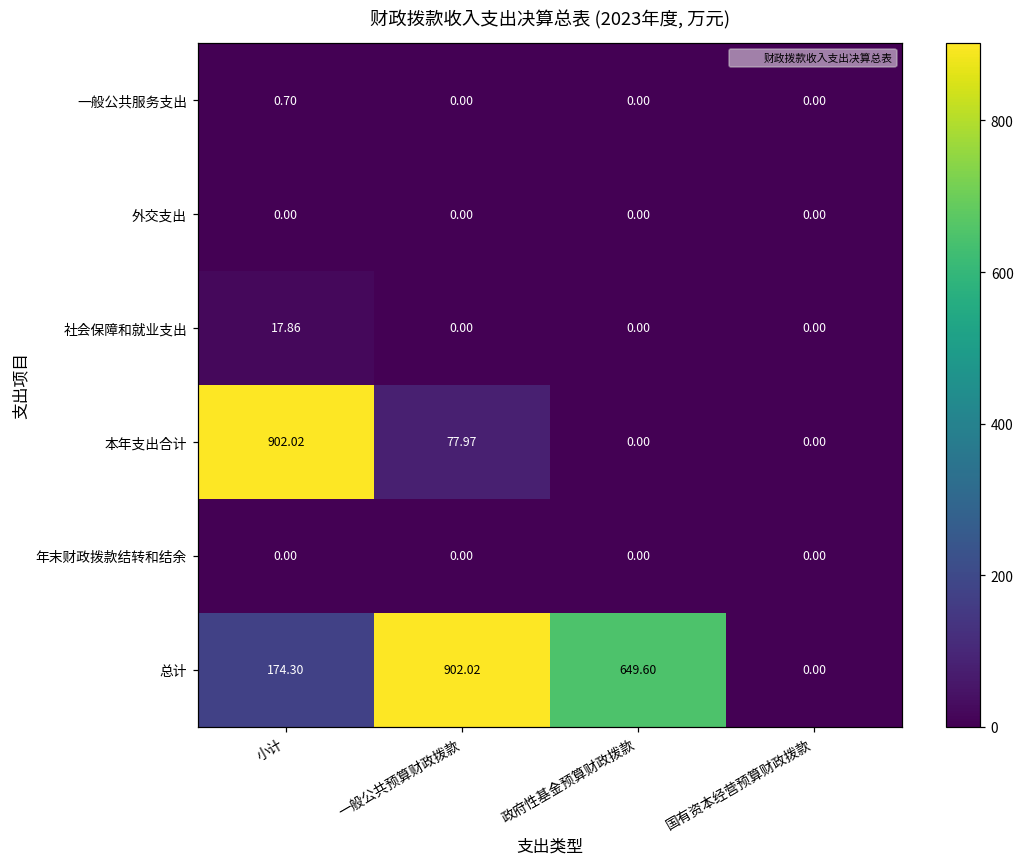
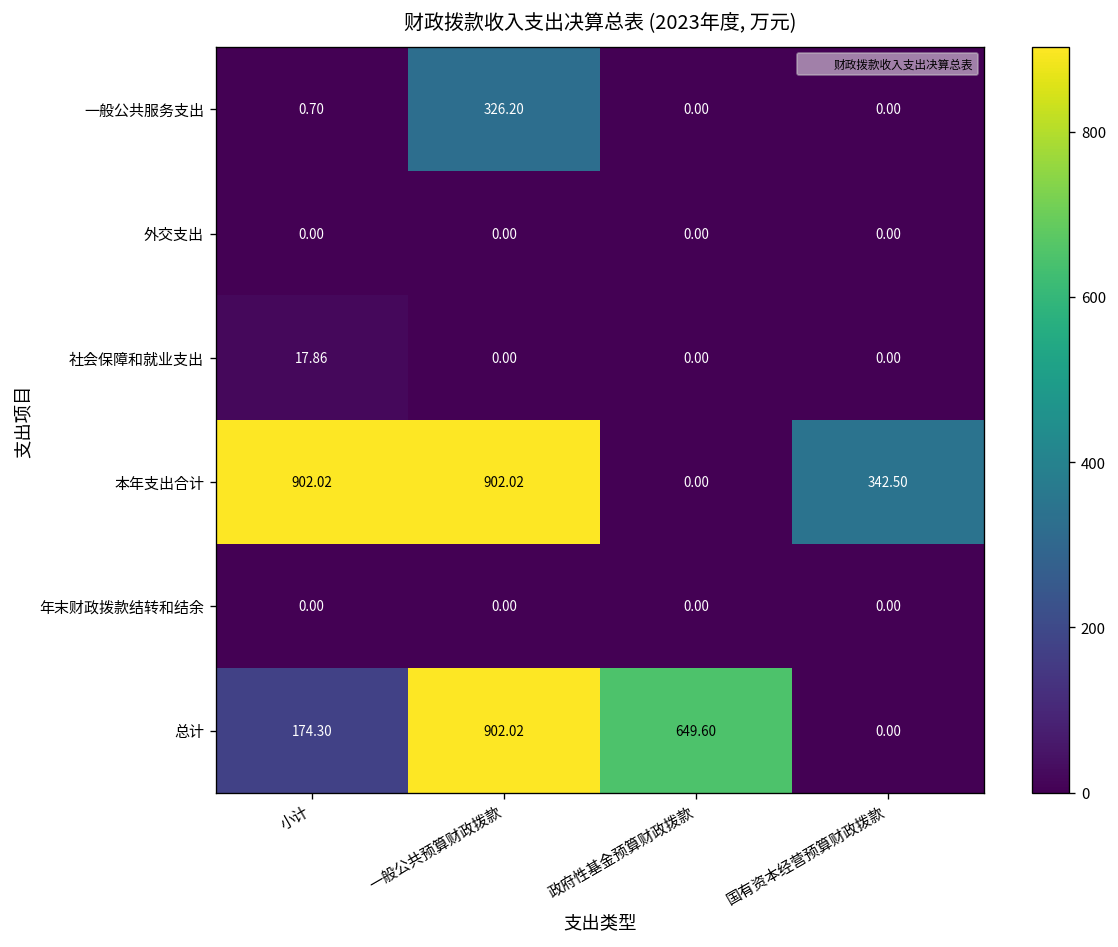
  {
    "一般公共服务支出": {
      "小计": 0.70,
-     "一般公共预算财政拨款": 0.00,
+     "一般公共预算财政拨款": 326.20,
      "政府性基金预算财政拨款": 0.00,
      "国有资本经营预算财政拨款": 0.00
    },
    "外交支出": {
      "小计": 0.00,
      "一般公共预算财政拨款": 0.00,
      "政府性基金预算财政拨款": 0.00,
      "国有资本经营预算财政拨款": 0.00
    },
    "社会保障和就业支出": {
      "小计": 17.86,
      "一般公共预算财政拨款": 0.00,
      "政府性基金预算财政拨款": 0.00,
      "国有资本经营预算财政拨款": 0.00
    },
    "本年支出合计": {
      "小计": 902.02,
-     "一般公共预算财政拨款": 77.97,
+     "一般公共预算财政拨款": 902.02,
      "政府性基金预算财政拨款": 0.00,
-     "国有资本经营预算财政拨款": 0.00
+     "国有资本经营预算财政拨款": 342.50
    },
    "年末财政拨款结转和结余": {
      "小计": 0.00,
      "一般公共预算财政拨款": 0.00,
      "政府性基金预算财政拨款": 0.00,
      "国有资本经营预算财政拨款": 0.00
    },
    "总计": {
      "小计": 174.30,
      "一般公共预算财政拨款": 902.02,
      "政府性基金预算财政拨款": 649.60,
      "国有资本经营预算财政拨款": 0.00
    }
  }
